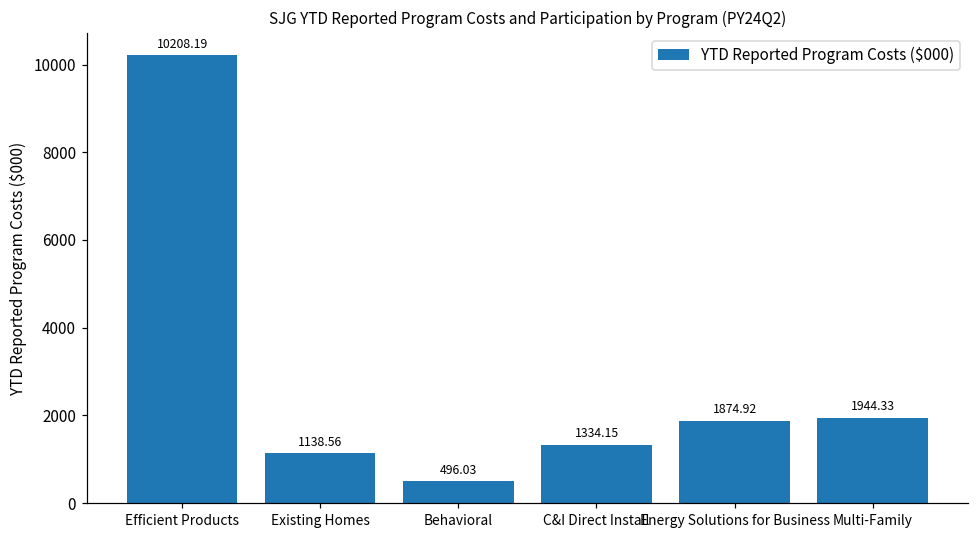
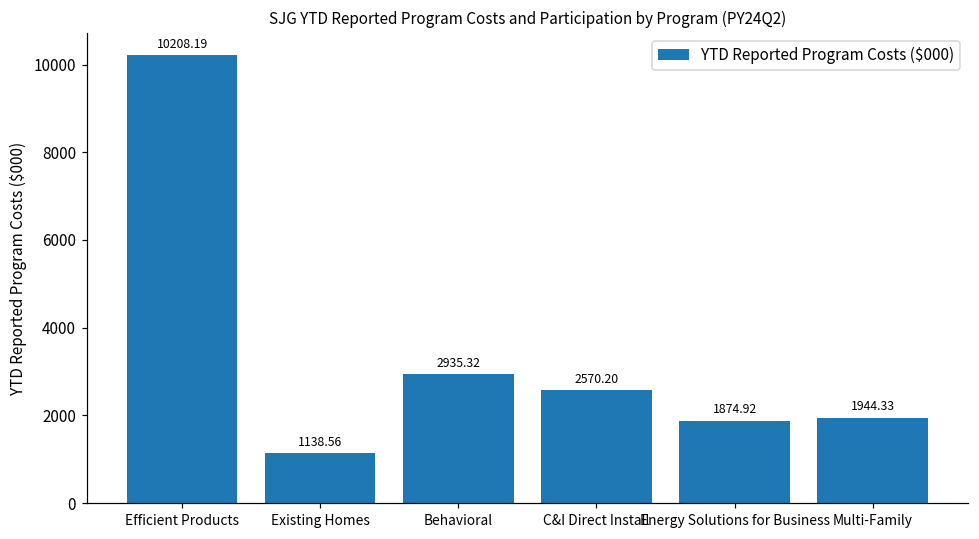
  {
    "Efficient Products": 10208.19,
    "Existing Homes": 1138.56,
-   "Behavioral": 496.03,
-   "C&I Direct Install": 1334.15,
+   "Behavioral": 2935.32,
+   "C&I Direct Install": 2570.20,
    "Energy Solutions for Business": 1874.92,
    "Multi-Family": 1944.33
  }
